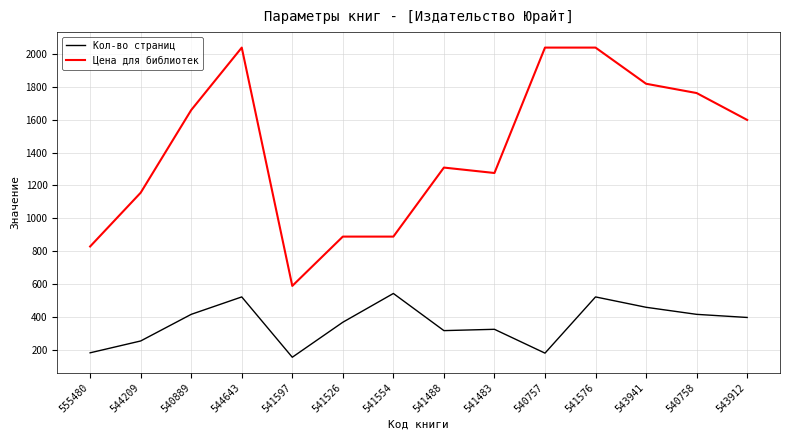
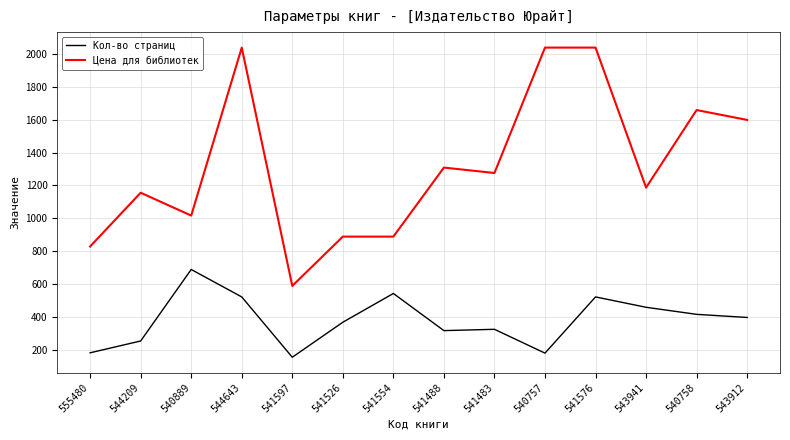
  {
    "Кол-во страниц": {
      "555480": 180,
      "544209": 250,
-     "540889": 420,
+     "540889": 690,
      "544643": 520,
      "541597": 160,
      "541526": 370,
      "541554": 540,
      "541488": 320,
      "541483": 330,
      "540757": 180,
      "541576": 520,
      "543941": 460,
      "540758": 420,
      "543912": 400
    },
    "Цена для библиотек": {
      "555480": 830,
      "544209": 1160,
-     "540889": 1660,
+     "540889": 1020,
      "544643": 2040,
      "541597": 590,
      "541526": 890,
      "541554": 890,
      "541488": 1310,
      "541483": 1280,
      "540757": 2040,
      "541576": 2040,
-     "543941": 1820,
-     "540758": 1760,
+     "543941": 1190,
+     "540758": 1660,
      "543912": 1600
    }
  }
